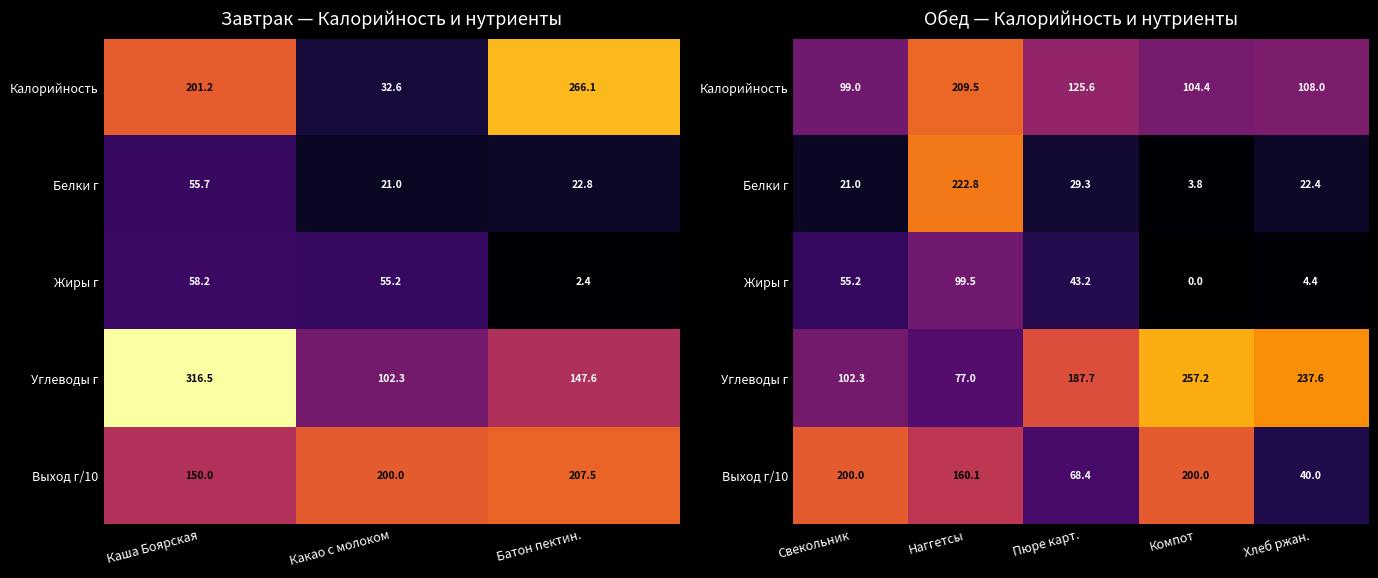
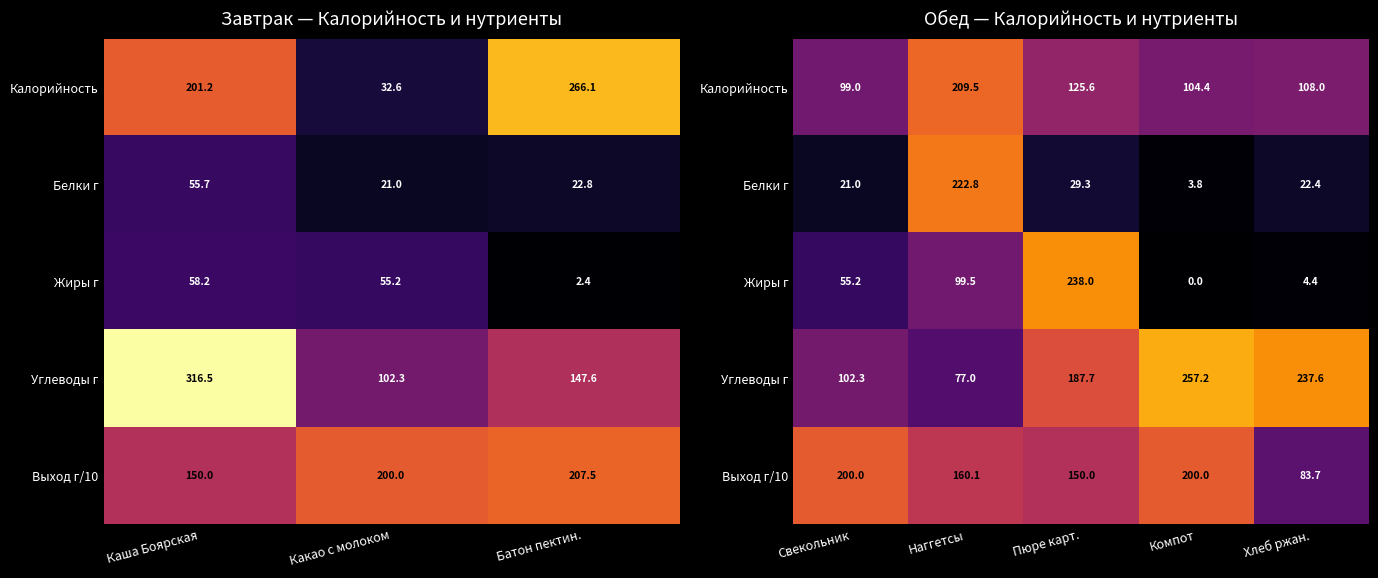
  {
    "Завтрак — Калорийность и нутриенты": {
      "Калорийность": {
        "Каша Боярская": 201.2,
        "Какао с молоком": 32.6,
        "Батон пектин.": 266.1
      },
      "Белки г": {
        "Каша Боярская": 55.7,
        "Какао с молоком": 21.0,
        "Батон пектин.": 22.8
      },
      "Жиры г": {
        "Каша Боярская": 58.2,
        "Какао с молоком": 55.2,
        "Батон пектин.": 2.4
      },
      "Углеводы г": {
        "Каша Боярская": 316.5,
        "Какао с молоком": 102.3,
        "Батон пектин.": 147.6
      },
      "Выход г/10": {
        "Каша Боярская": 150.0,
        "Какао с молоком": 200.0,
        "Батон пектин.": 207.5
      }
    },
    "Обед — Калорийность и нутриенты": {
      "Калорийность": {
        "Свекольник": 99.0,
        "Наггетсы": 209.5,
        "Пюре карт.": 125.6,
        "Компот": 104.4,
        "Хлеб ржан.": 108.0
      },
      "Белки г": {
        "Свекольник": 21.0,
        "Наггетсы": 222.8,
        "Пюре карт.": 29.3,
        "Компот": 3.8,
        "Хлеб ржан.": 22.4
      },
      "Жиры г": {
        "Свекольник": 55.2,
        "Наггетсы": 99.5,
-       "Пюре карт.": 43.2,
+       "Пюре карт.": 238.0,
        "Компот": 0.0,
        "Хлеб ржан.": 4.4
      },
      "Углеводы г": {
        "Свекольник": 102.3,
        "Наггетсы": 77.0,
        "Пюре карт.": 187.7,
        "Компот": 257.2,
        "Хлеб ржан.": 237.6
      },
      "Выход г/10": {
        "Свекольник": 200.0,
        "Наггетсы": 160.1,
-       "Пюре карт.": 68.4,
+       "Пюре карт.": 150.0,
        "Компот": 200.0,
-       "Хлеб ржан.": 40.0
+       "Хлеб ржан.": 83.7
      }
    }
  }
